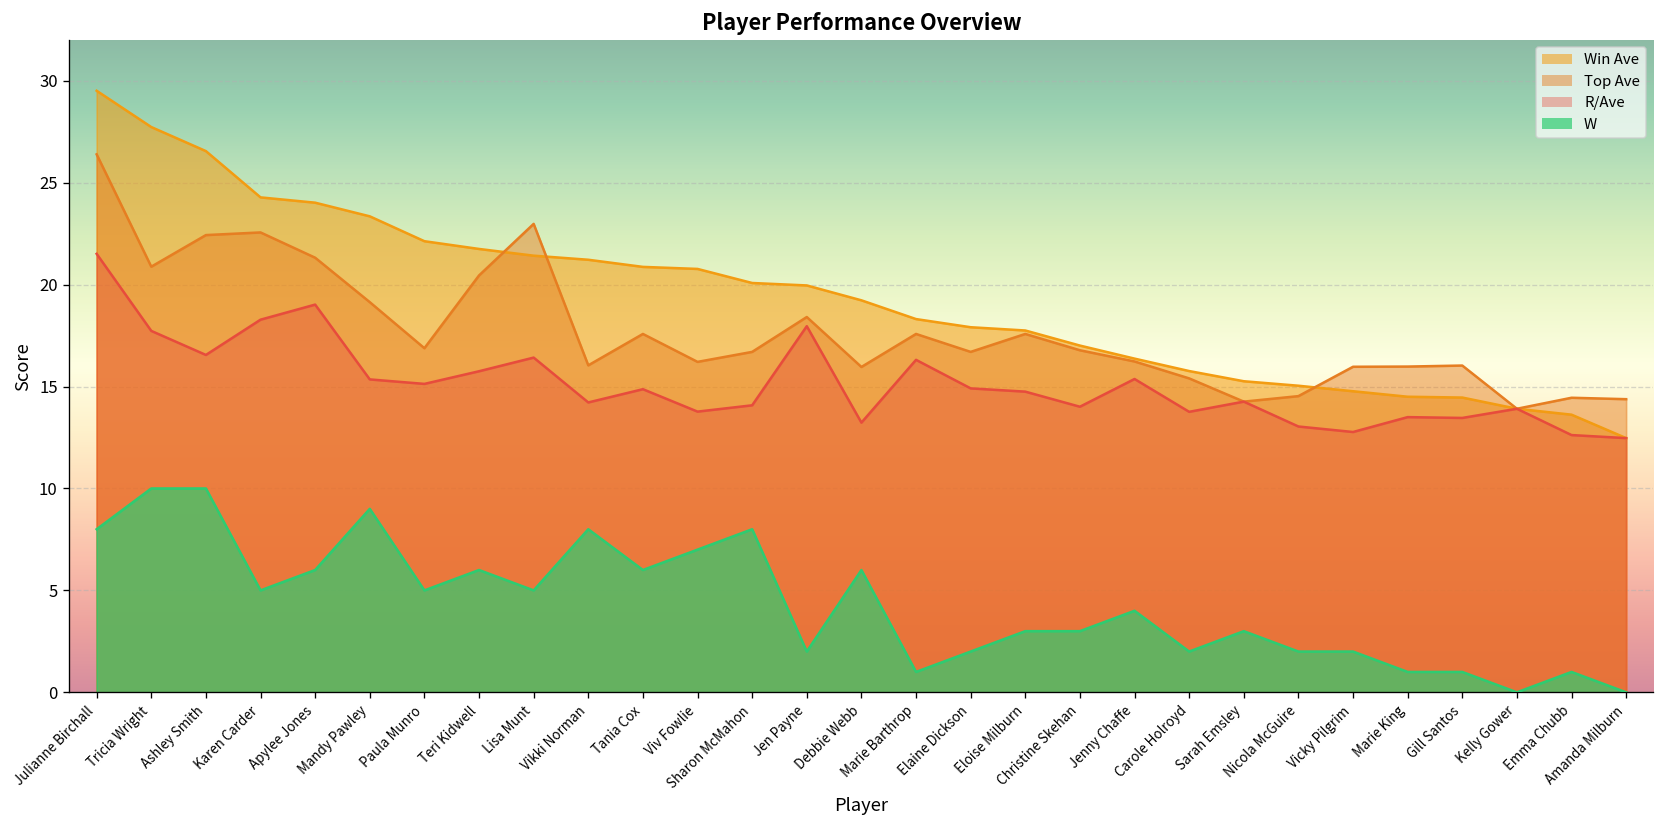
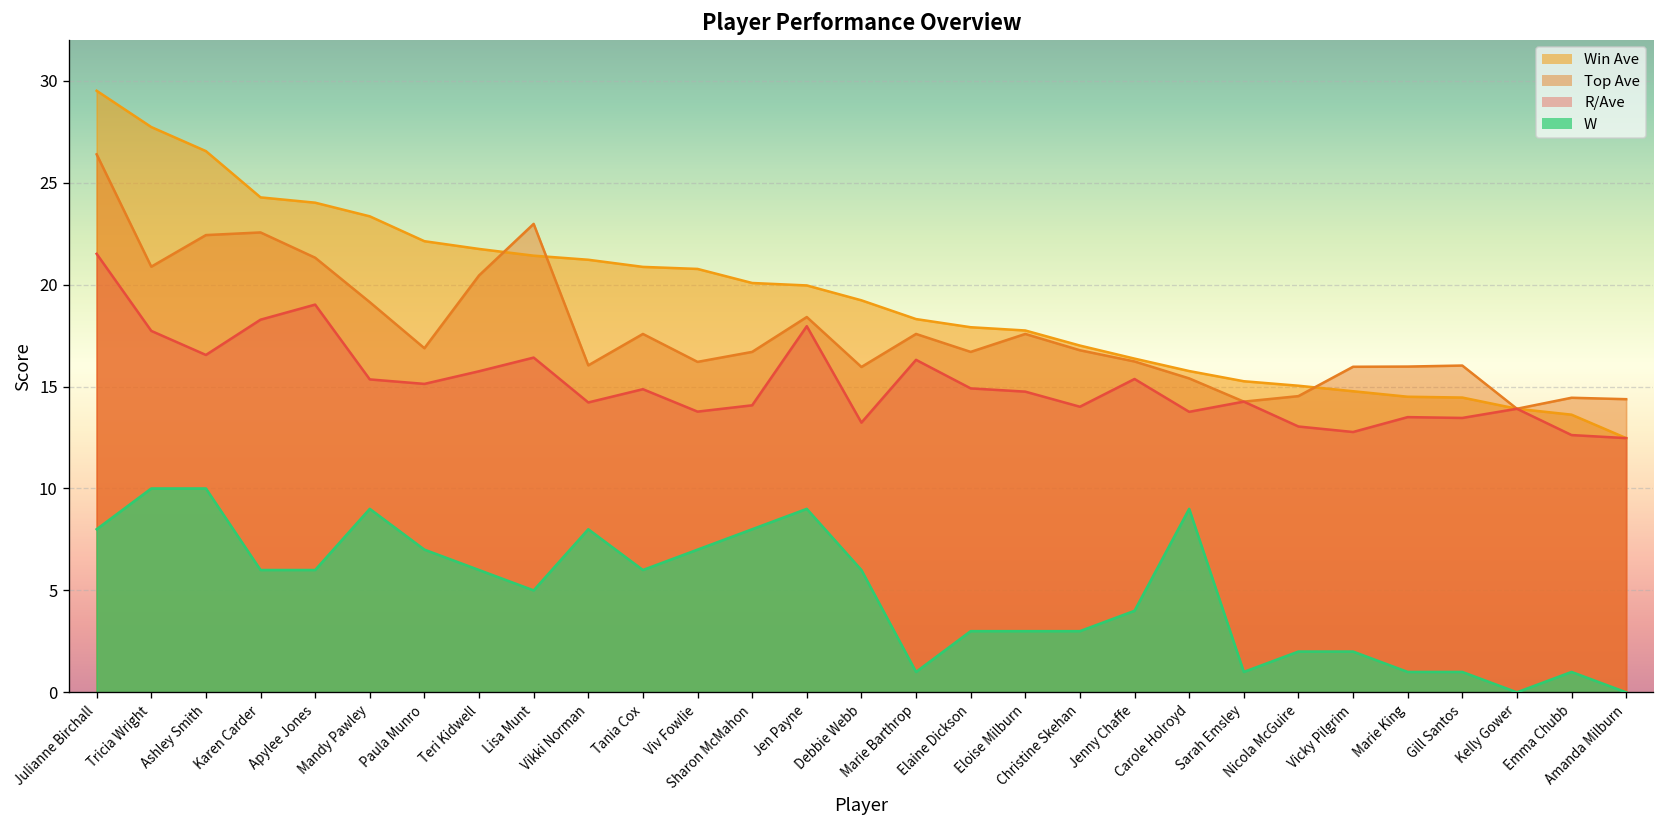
  {
    "W": {
      "Julianne Birchall": 8,
      "Tricia Wright": 10,
      "Ashley Smith": 10,
-     "Karen Carder": 5,
+     "Karen Carder": 6,
      "Apylee Jones": 6,
      "Mandy Pawley": 9,
-     "Paula Munro": 5,
+     "Paula Munro": 7,
      "Teri Kidwell": 6,
      "Lisa Munt": 5,
      "Vikki Norman": 8,
      "Tania Cox": 6,
      "Viv Fowlie": 7,
      "Sharon McMahon": 8,
-     "Jen Payne": 2,
+     "Jen Payne": 9,
      "Debbie Webb": 6,
      "Marie Barthrop": 1,
-     "Elaine Dickson": 2,
+     "Elaine Dickson": 3,
      "Eloise Milburn": 3,
      "Christine Skehan": 3,
      "Jenny Chaffe": 4,
-     "Carole Holroyd": 2,
-     "Sarah Emsley": 3,
+     "Carole Holroyd": 9,
+     "Sarah Emsley": 1,
      "Nicola McGuire": 2,
      "Vicky Pilgrim": 2,
      "Marie King": 1,
      "Gill Santos": 1,
      "Kelly Gower": 0,
      "Emma Chubb": 1,
      "Amanda Milburn": 0
    }
  }
